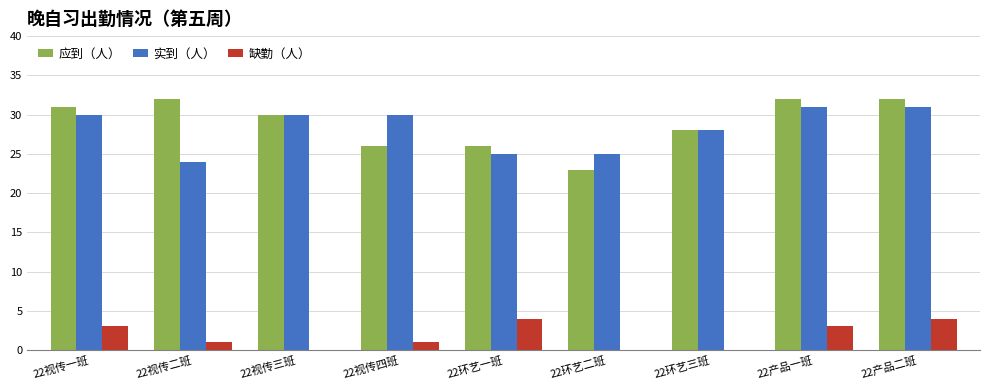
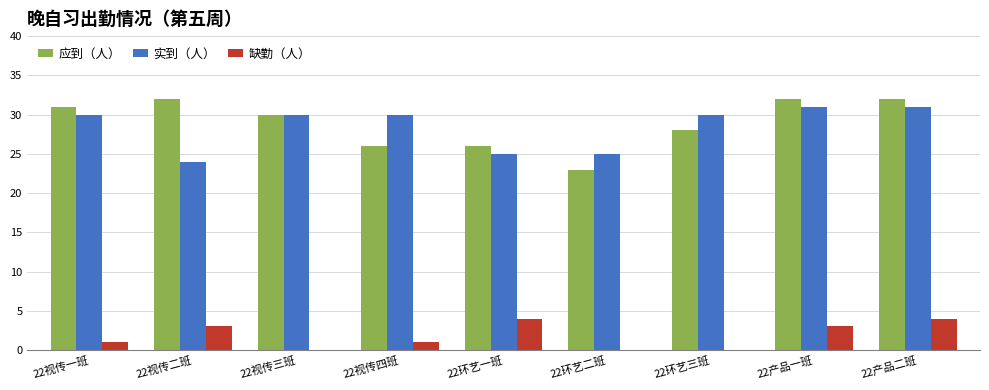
  {
    "应到（人）": {
      "22视传一班": 31,
      "22视传二班": 32,
      "22视传三班": 30,
      "22视传四班": 26,
      "22环艺一班": 26,
      "22环艺二班": 23,
      "22环艺三班": 28,
      "22产品一班": 32,
      "22产品二班": 32
    },
    "实到（人）": {
      "22视传一班": 30,
      "22视传二班": 24,
      "22视传三班": 30,
      "22视传四班": 30,
      "22环艺一班": 25,
      "22环艺二班": 25,
-     "22环艺三班": 28,
+     "22环艺三班": 30,
      "22产品一班": 31,
      "22产品二班": 31
    },
    "缺勤（人）": {
-     "22视传一班": 3,
-     "22视传二班": 1,
+     "22视传一班": 1,
+     "22视传二班": 3,
      "22视传三班": 0,
      "22视传四班": 1,
      "22环艺一班": 4,
      "22环艺二班": 0,
      "22环艺三班": 0,
      "22产品一班": 3,
      "22产品二班": 4
    }
  }
